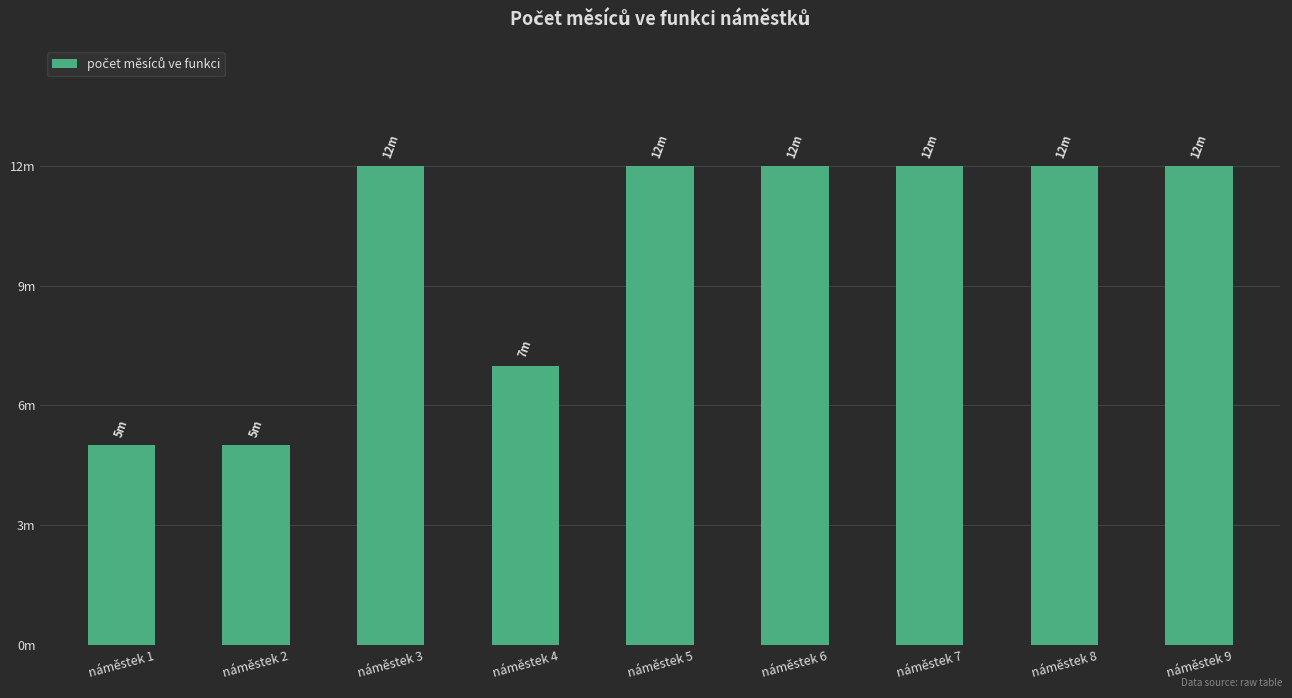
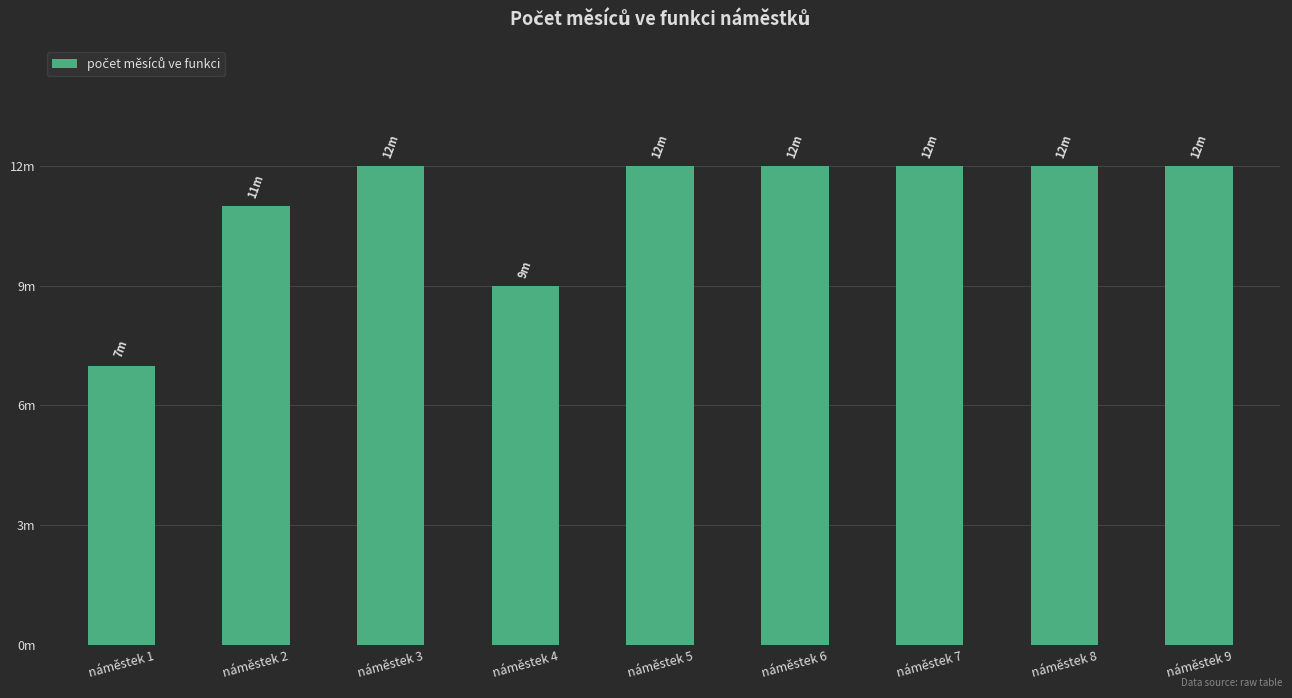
  {
-   "náměstek 1": "5m",
-   "náměstek 2": "5m",
+   "náměstek 1": "7m",
+   "náměstek 2": "11m",
    "náměstek 3": "12m",
-   "náměstek 4": "7m",
+   "náměstek 4": "9m",
    "náměstek 5": "12m",
    "náměstek 6": "12m",
    "náměstek 7": "12m",
    "náměstek 8": "12m",
    "náměstek 9": "12m"
  }
